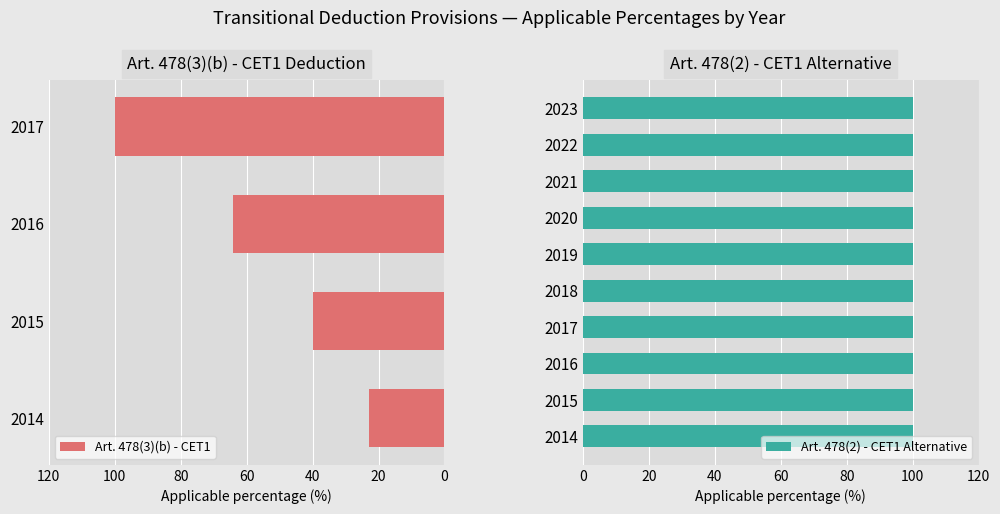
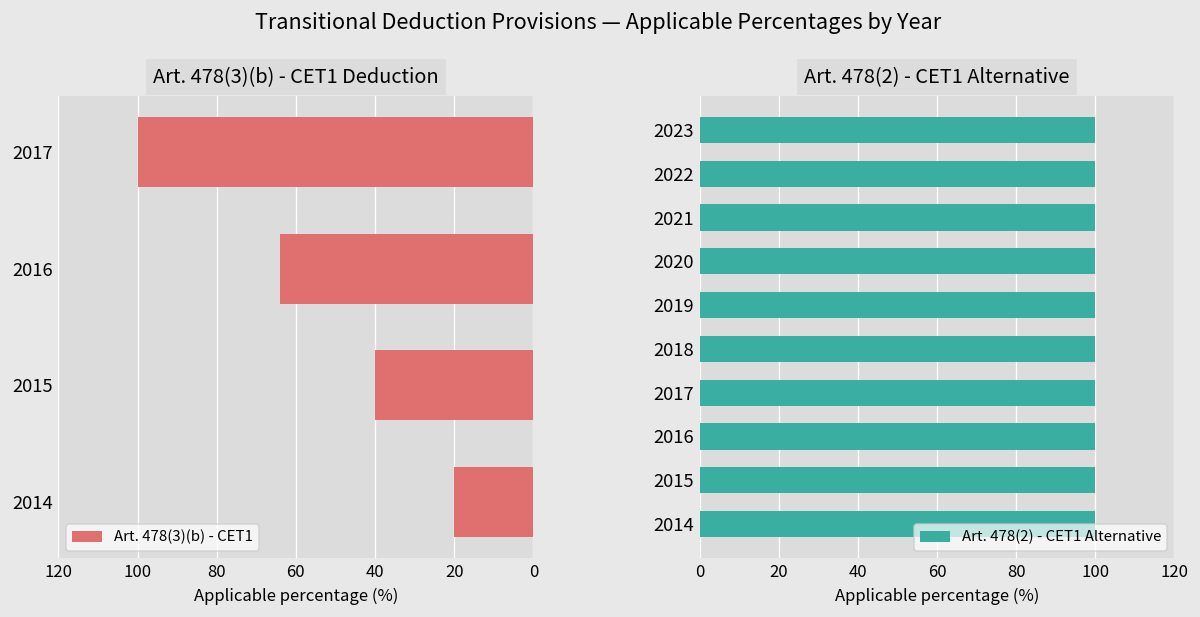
  {
    "Art. 478(3)(b) - CET1 Deduction": {
      "2017": 100,
      "2016": 64,
      "2015": 40,
-     "2014": 23
+     "2014": 20
    },
    "Art. 478(2) - CET1 Alternative": {
      "2023": 100,
      "2022": 100,
      "2021": 100,
      "2020": 100,
      "2019": 100,
      "2018": 100,
      "2017": 100,
      "2016": 100,
      "2015": 100
    }
  }
